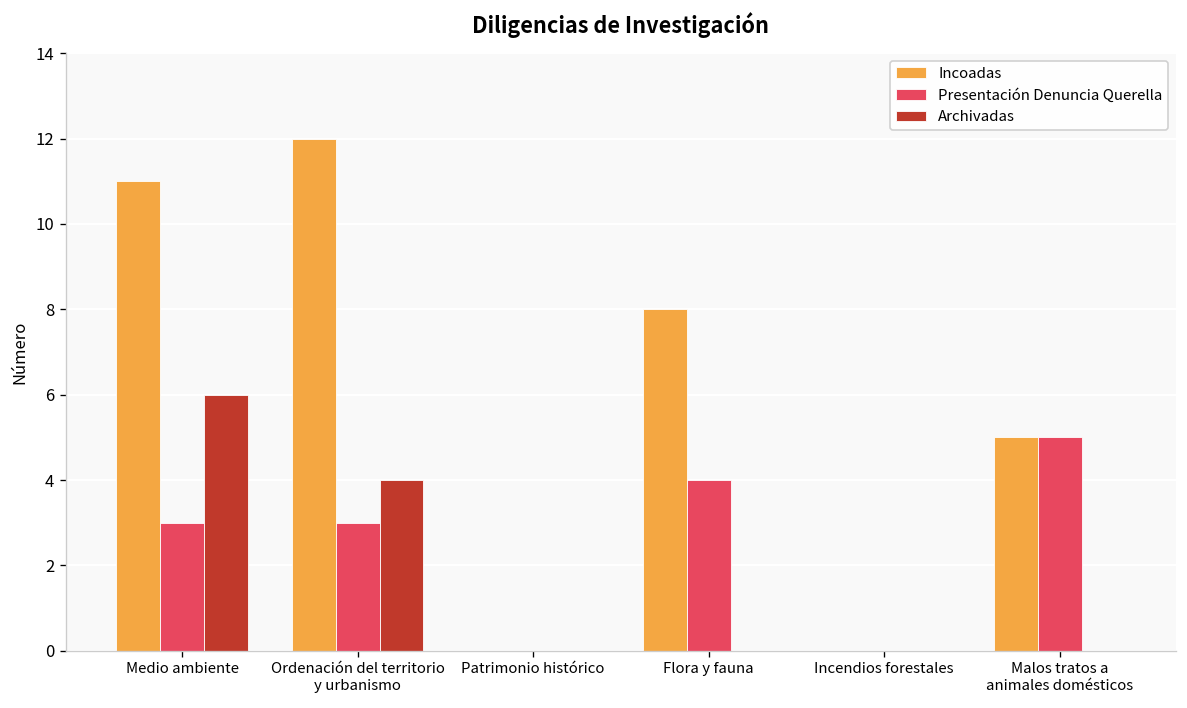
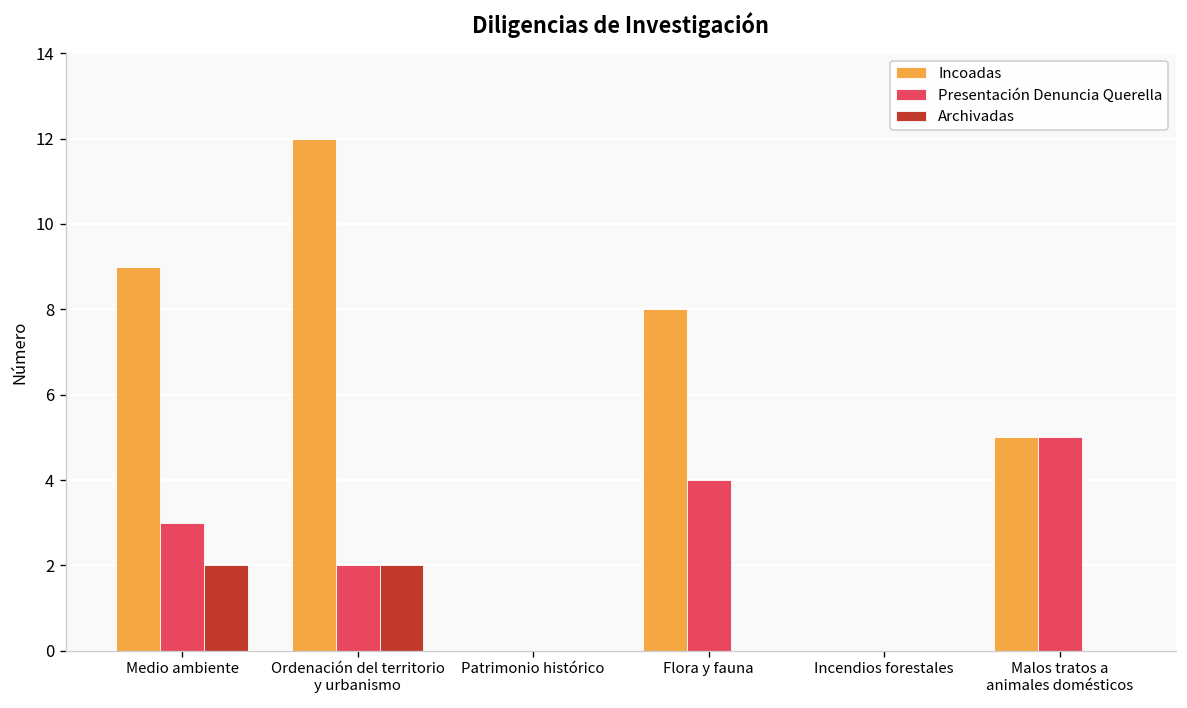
  {
    "Incoadas": {
-     "Medio ambiente": 11,
+     "Medio ambiente": 9,
      "Ordenación del territorio y urbanismo": 12,
      "Patrimonio histórico": 0,
      "Flora y fauna": 8,
      "Incendios forestales": 0,
      "Malos tratos a animales domésticos": 5
    },
    "Presentación Denuncia Querella": {
      "Medio ambiente": 3,
-     "Ordenación del territorio y urbanismo": 3,
+     "Ordenación del territorio y urbanismo": 2,
      "Patrimonio histórico": 0,
      "Flora y fauna": 4,
      "Incendios forestales": 0,
      "Malos tratos a animales domésticos": 5
    },
    "Archivadas": {
-     "Medio ambiente": 6,
-     "Ordenación del territorio y urbanismo": 4,
+     "Medio ambiente": 2,
+     "Ordenación del territorio y urbanismo": 2,
      "Patrimonio histórico": 0,
      "Flora y fauna": 0,
      "Incendios forestales": 0,
      "Malos tratos a animales domésticos": 0
    }
  }
